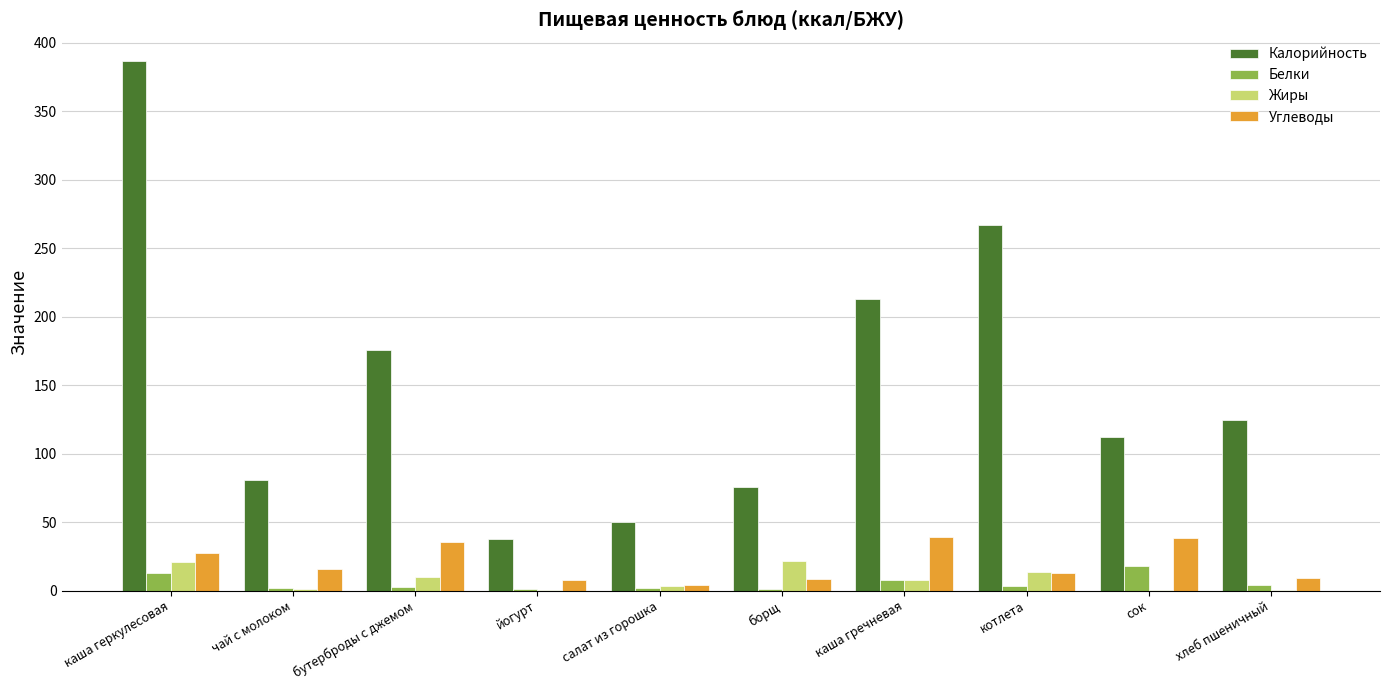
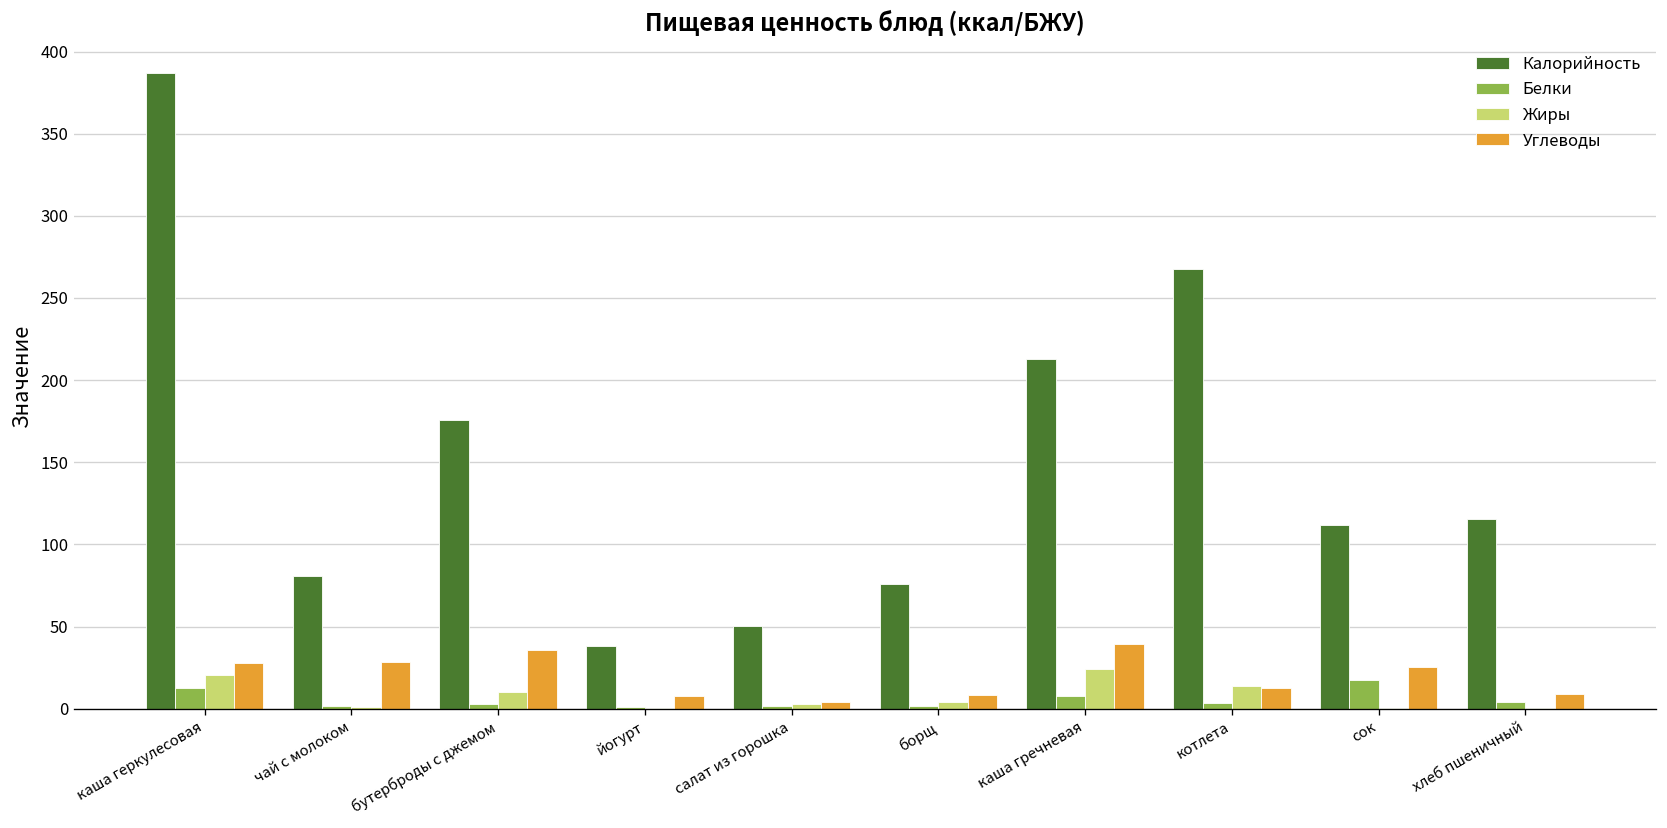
  {
    "Калорийность": {
      "каша геркулесовая": 387,
      "чай с молоком": 81,
      "бутерброды с джемом": 176,
      "йогурт": 38,
      "салат из горошка": 50,
      "борщ": 76,
      "каша гречневая": 213,
      "котлета": 267,
      "сок": 112,
-     "хлеб пшеничный": 125
+     "хлеб пшеничный": 115
    },
    "Белки": {
      "каша геркулесовая": 13,
      "бутерброды с джемом": 3,
      "каша гречневая": 8,
      "котлета": 3,
      "сок": 18,
      "хлеб пшеничный": 4
    },
    "Жиры": {
      "каша геркулесовая": 21,
      "бутерброды с джемом": 10,
      "салат из горошка": 3,
-     "борщ": 22,
-     "каша гречневая": 8,
+     "борщ": 4,
+     "каша гречневая": 24,
      "котлета": 14
    },
    "Углеводы": {
      "каша геркулесовая": 28,
-     "чай с молоком": 16,
+     "чай с молоком": 29,
      "бутерброды с джемом": 36,
      "йогурт": 8,
      "салат из горошка": 4,
      "борщ": 9,
      "каша гречневая": 39,
      "котлета": 13,
-     "сок": 38,
+     "сок": 25,
      "хлеб пшеничный": 9
    }
  }
